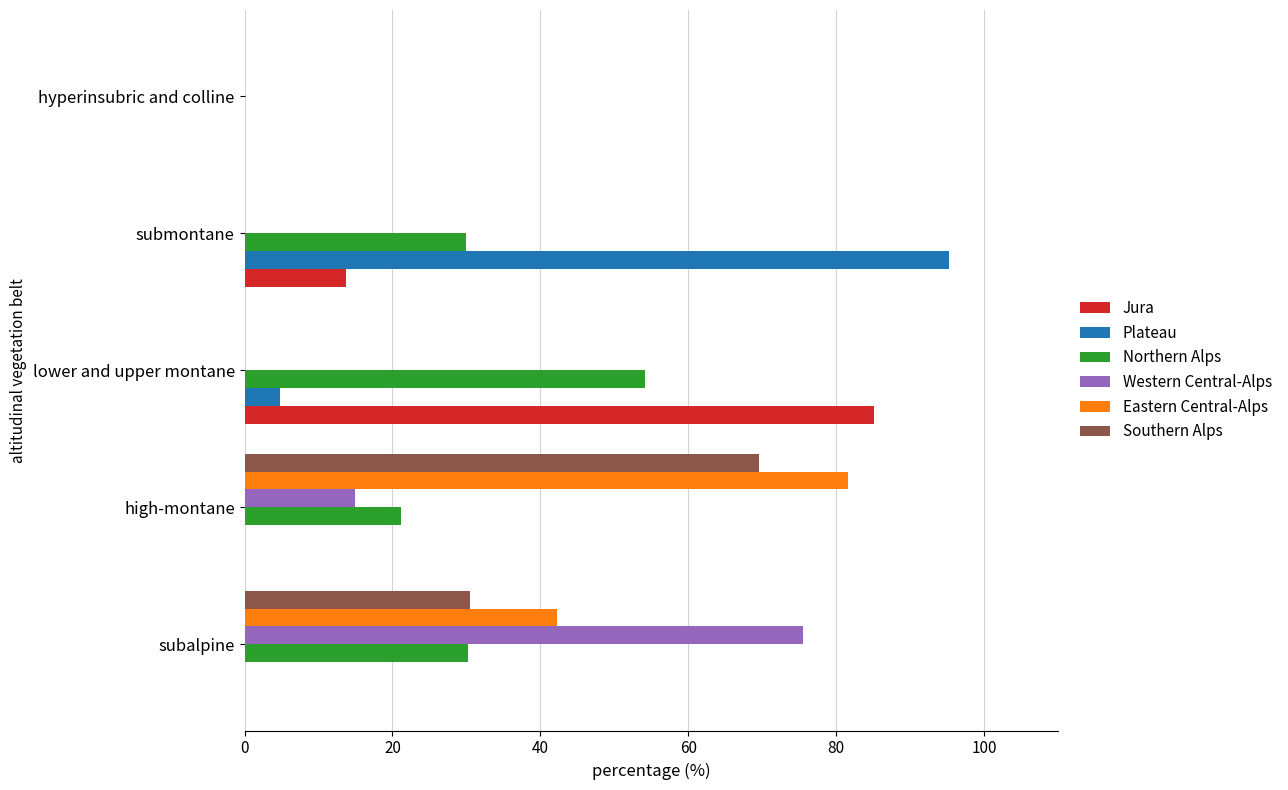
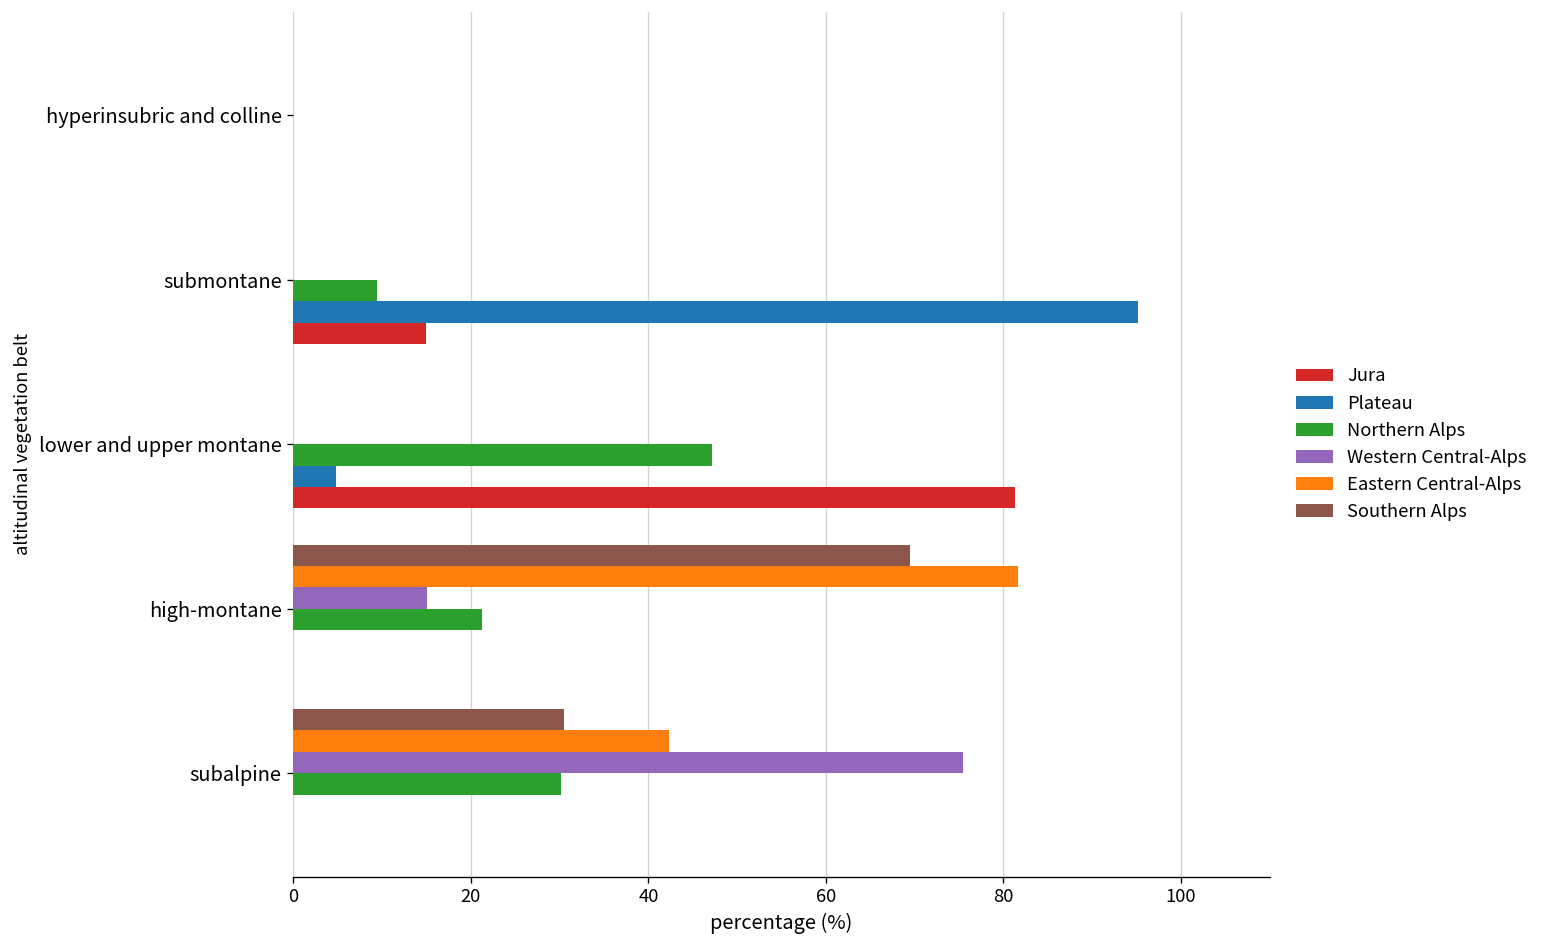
  {
    "Jura": {
      "hyperinsubric and colline": 0,
-     "submontane": 14,
-     "lower and upper montane": 85,
+     "submontane": 15,
+     "lower and upper montane": 81,
      "high-montane": 0,
      "subalpine": 0
    },
    "Plateau": {
      "hyperinsubric and colline": 0,
      "submontane": 95,
      "lower and upper montane": 5,
      "high-montane": 0,
      "subalpine": 0
    },
    "Northern Alps": {
      "hyperinsubric and colline": 0,
-     "submontane": 30,
-     "lower and upper montane": 54,
+     "submontane": 9,
+     "lower and upper montane": 47,
      "high-montane": 21,
      "subalpine": 30
    },
    "Western Central-Alps": {
      "hyperinsubric and colline": 0,
      "submontane": 0,
      "lower and upper montane": 0,
      "high-montane": 15,
      "subalpine": 76
    },
    "Eastern Central-Alps": {
      "hyperinsubric and colline": 0,
      "submontane": 0,
      "lower and upper montane": 0,
      "high-montane": 82,
      "subalpine": 42
    },
    "Southern Alps": {
      "hyperinsubric and colline": 0,
      "submontane": 0,
      "lower and upper montane": 0,
      "high-montane": 70,
      "subalpine": 31
    }
  }
